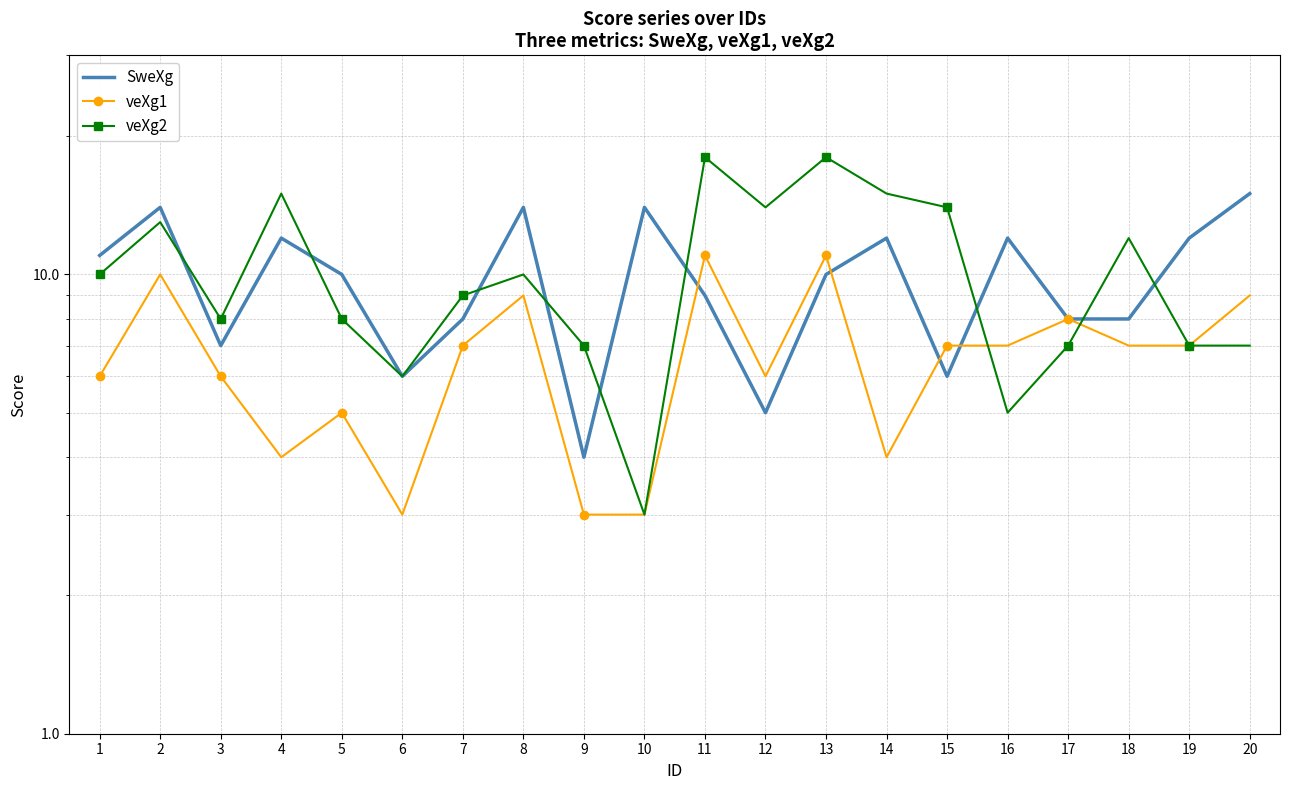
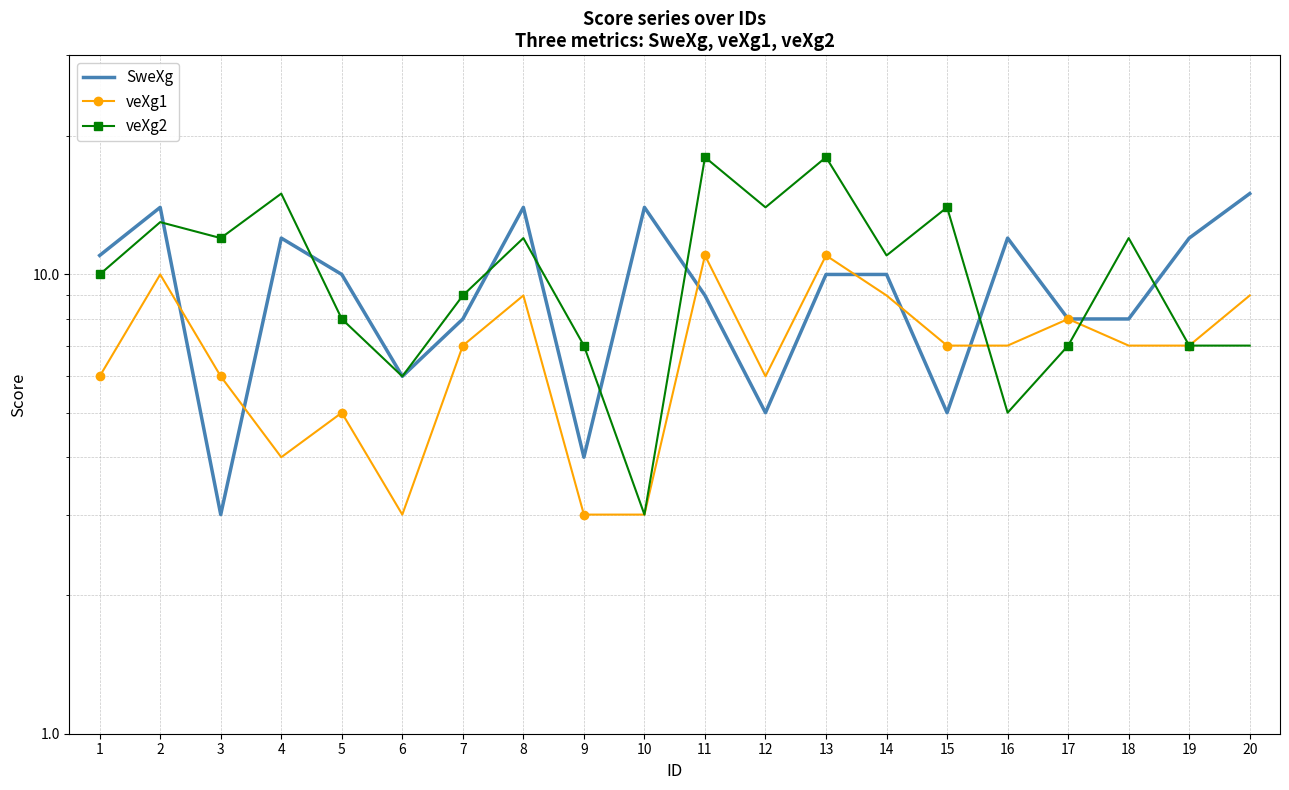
  {
    "SweXg": {
      "1": 11,
      "2": 14,
-     "3": 7,
+     "3": 3,
      "4": 12,
      "5": 10,
      "7": 8,
      "8": 14,
      "9": 4,
      "10": 14,
      "11": 9,
      "12": 5,
      "13": 10,
-     "14": 12,
-     "15": 6,
+     "14": 10,
+     "15": 5,
      "16": 12,
      "18": 8,
      "19": 12,
      "20": 15
    },
    "veXg1": {
      "1": 6,
      "2": 10,
      "3": 6,
      "4": 4,
      "5": 5,
      "6": 3,
      "7": 7,
      "8": 9,
      "9": 3,
      "11": 11,
      "12": 6,
      "13": 11,
-     "14": 4,
+     "14": 9,
      "15": 7,
      "16": 7,
      "18": 7,
      "20": 9
    },
    "veXg2": {
      "1": 10,
      "2": 13,
-     "3": 8,
+     "3": 12,
      "4": 15,
      "5": 8,
      "7": 9,
-     "8": 10,
+     "8": 12,
      "9": 7,
      "11": 18,
      "12": 14,
      "13": 18,
-     "14": 15,
+     "14": 11,
      "15": 14,
      "16": 5,
      "17": 7,
      "18": 12,
      "20": 7
    }
  }
